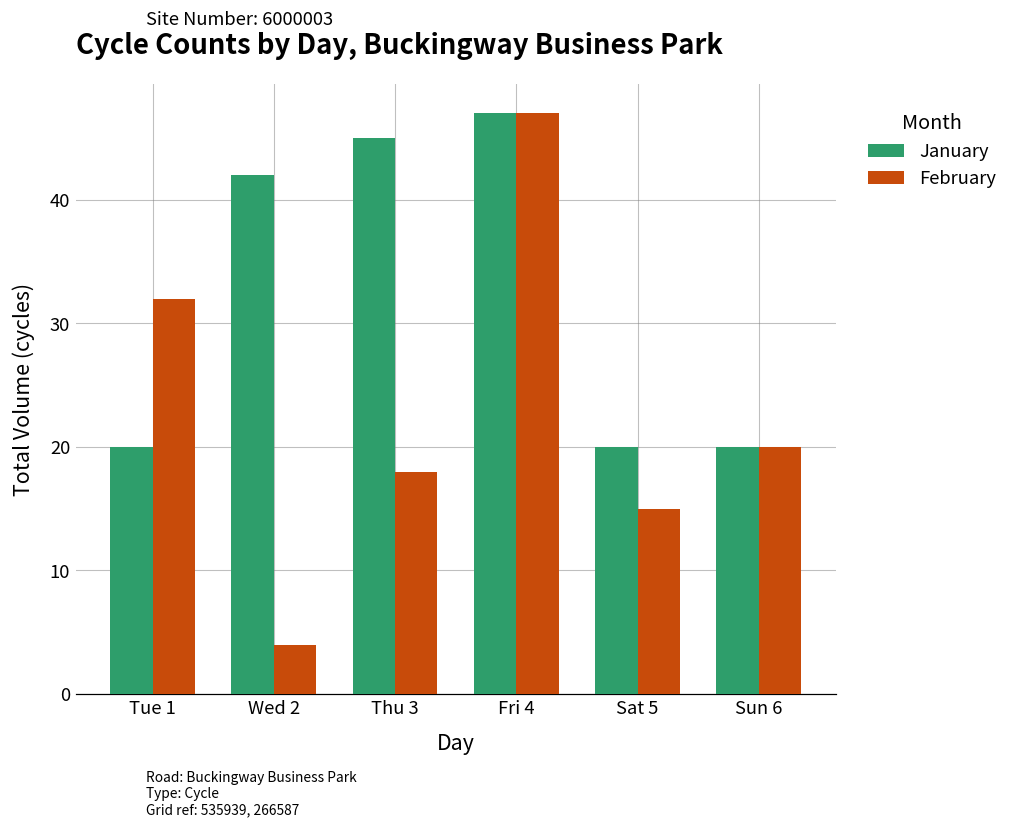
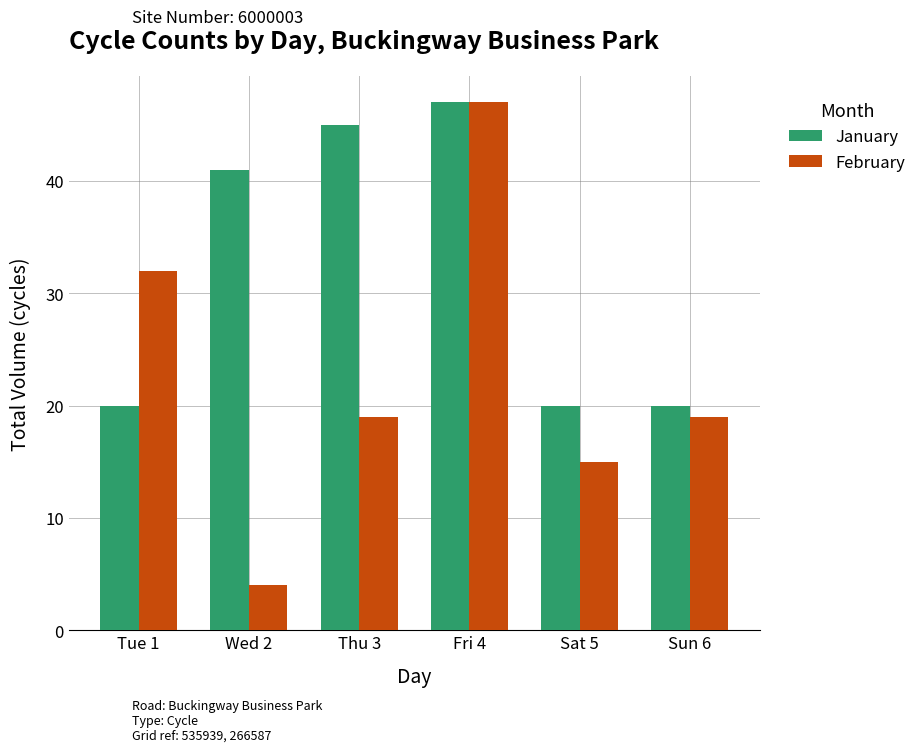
  {
    "January": {
      "Tue 1": 20,
-     "Wed 2": 42,
+     "Wed 2": 41,
      "Thu 3": 45,
      "Fri 4": 47,
      "Sat 5": 20,
      "Sun 6": 20
    },
    "February": {
      "Tue 1": 32,
      "Wed 2": 4,
-     "Thu 3": 18,
+     "Thu 3": 19,
      "Fri 4": 47,
      "Sat 5": 15,
-     "Sun 6": 20
+     "Sun 6": 19
    }
  }
